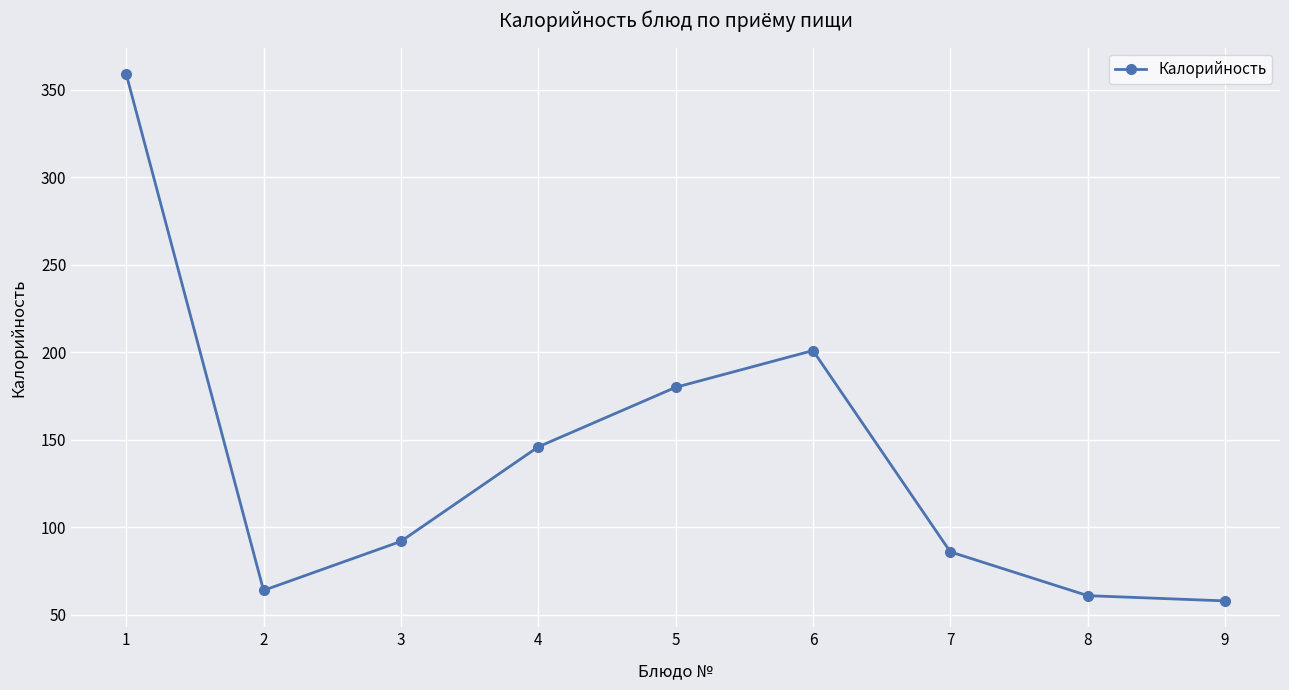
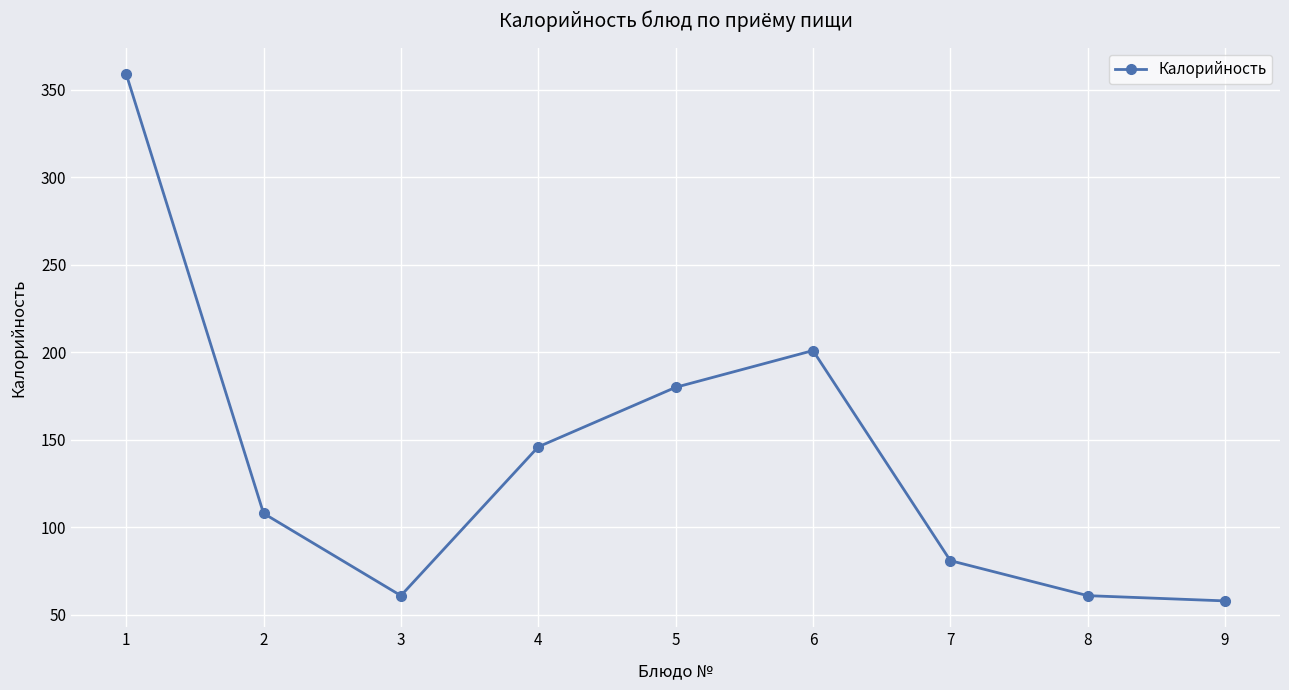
  {
    "1": 359,
-   "2": 64,
-   "3": 92,
+   "2": 108,
+   "3": 61,
    "4": 146,
    "5": 180,
    "6": 201,
-   "7": 86,
+   "7": 81,
    "8": 61,
    "9": 58
  }
